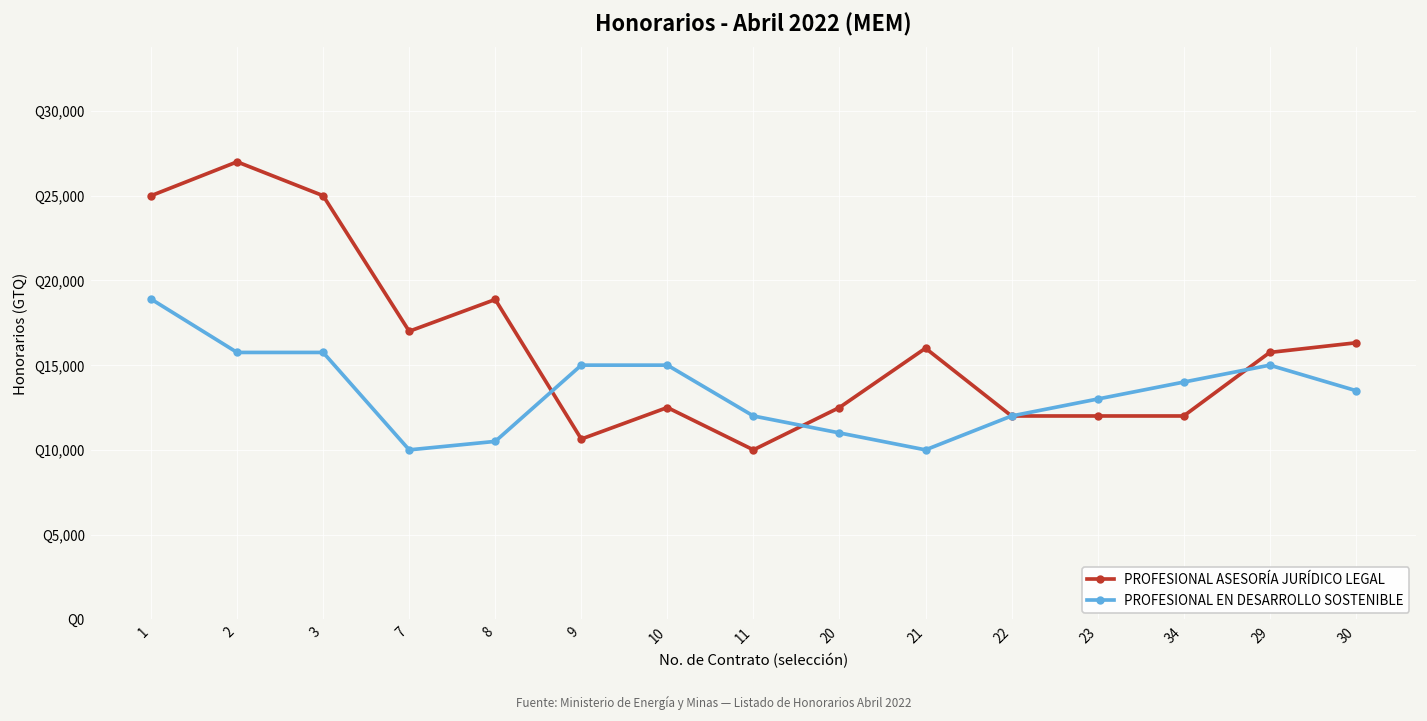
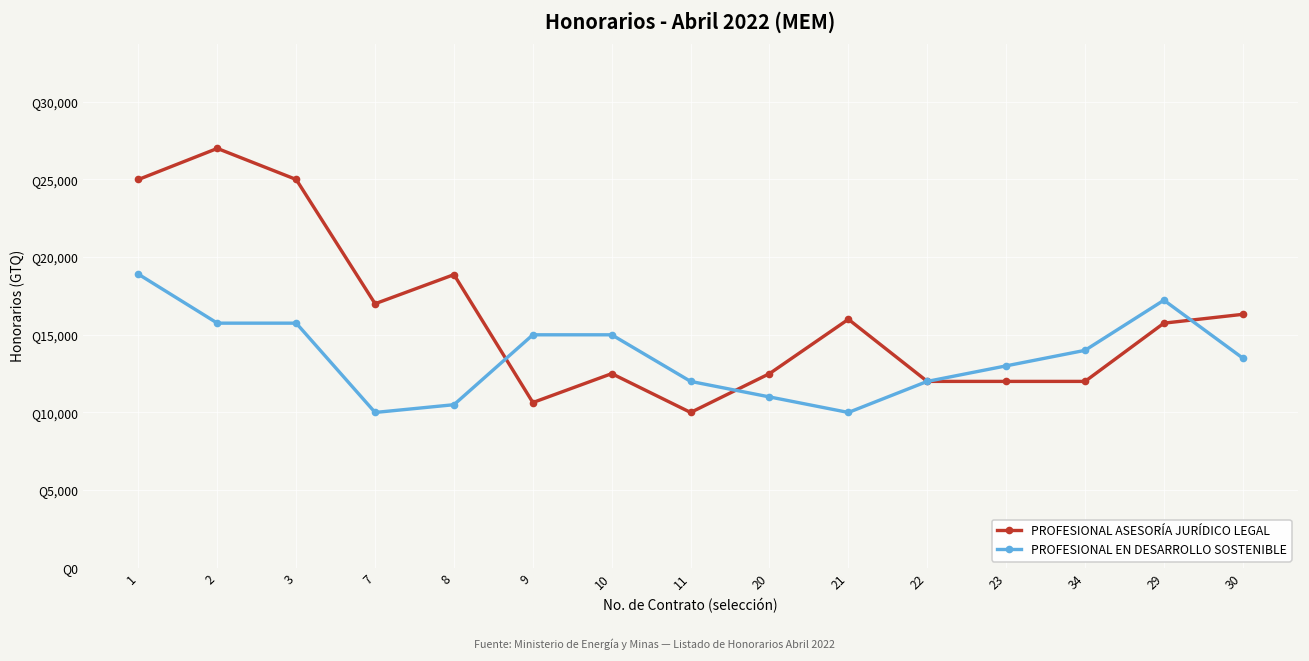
  {
    "PROFESIONAL ASESORÍA JURÍDICO LEGAL": {
      "1": "Q25,000",
      "2": "Q27,000",
      "3": "Q25,000",
      "7": "Q17,000",
      "8": "Q18,900",
      "9": "Q10,600",
      "10": "Q12,500",
      "11": "Q10,000",
      "20": "Q12,500",
      "21": "Q16,000",
      "23": "Q12,000",
      "34": "Q12,000",
      "29": "Q15,800",
      "30": "Q16,300"
    },
    "PROFESIONAL EN DESARROLLO SOSTENIBLE": {
      "1": "Q18,900",
      "2": "Q15,800",
      "3": "Q15,800",
      "7": "Q10,000",
      "8": "Q10,500",
      "9": "Q15,000",
      "10": "Q15,000",
      "11": "Q12,000",
      "20": "Q11,000",
      "21": "Q10,000",
      "23": "Q13,000",
      "34": "Q14,000",
-     "29": "Q15,000",
+     "29": "Q17,200",
      "30": "Q13,500"
    }
  }
